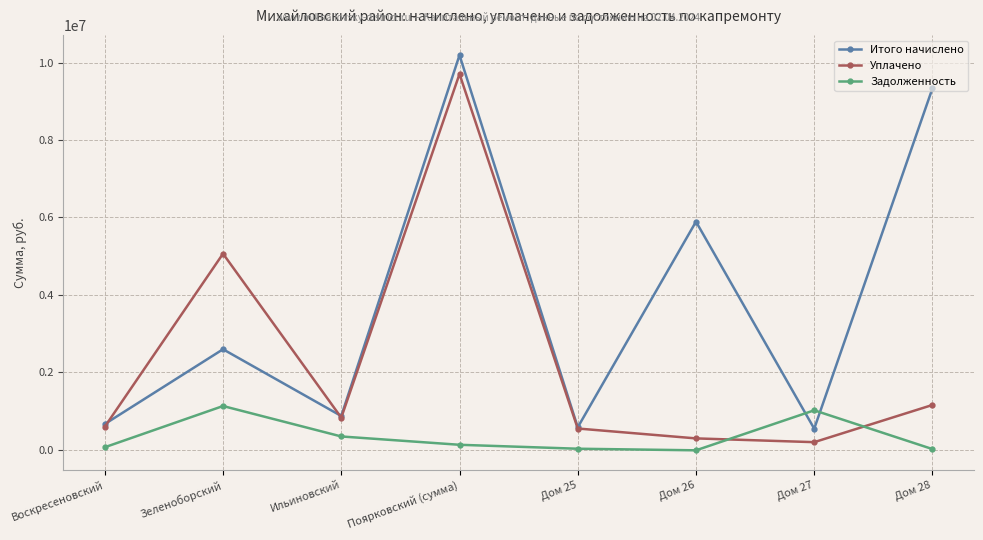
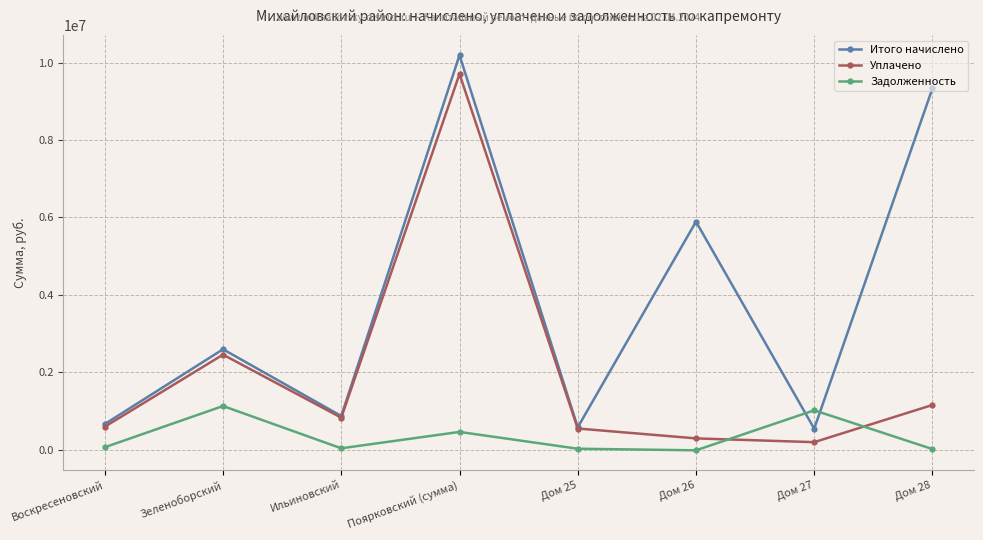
  {
    "Итого начислено": {
      "Воскресеновский": 700000,
      "Зеленоборский": 2600000,
      "Поярковский (сумма)": 10200000,
      "Дом 26": 5900000,
      "Дом 27": 500000
    },
    "Уплачено": {
      "Воскресеновский": 600000,
-     "Зеленоборский": 5100000,
+     "Зеленоборский": 2500000,
      "Поярковский (сумма)": 9700000,
      "Дом 26": 300000,
      "Дом 27": 200000,
      "Дом 28": 1200000
    },
    "Задолженность": {
      "Воскресеновский": 100000,
      "Зеленоборский": 1100000,
-     "Ильиновский": 300000,
-     "Поярковский (сумма)": 100000,
+     "Ильиновский": 0,
+     "Поярковский (сумма)": 500000,
      "Дом 25": 0,
      "Дом 26": 0,
      "Дом 27": 1000000,
      "Дом 28": 0
    }
  }
